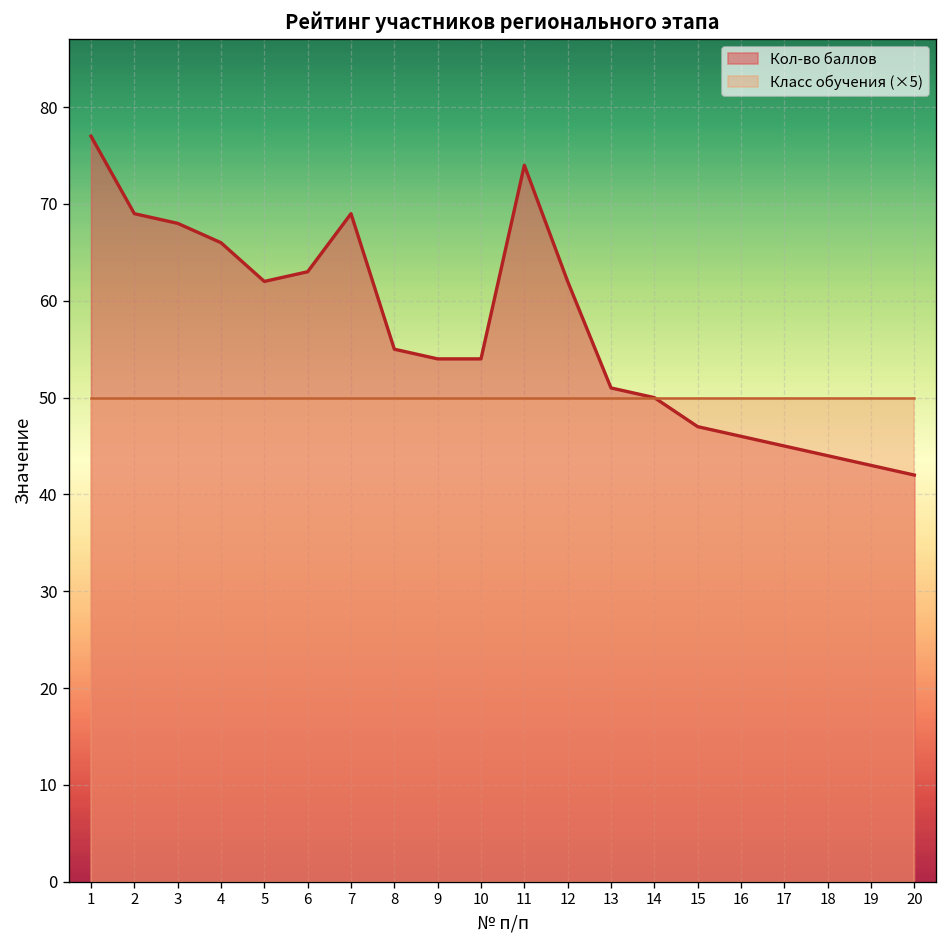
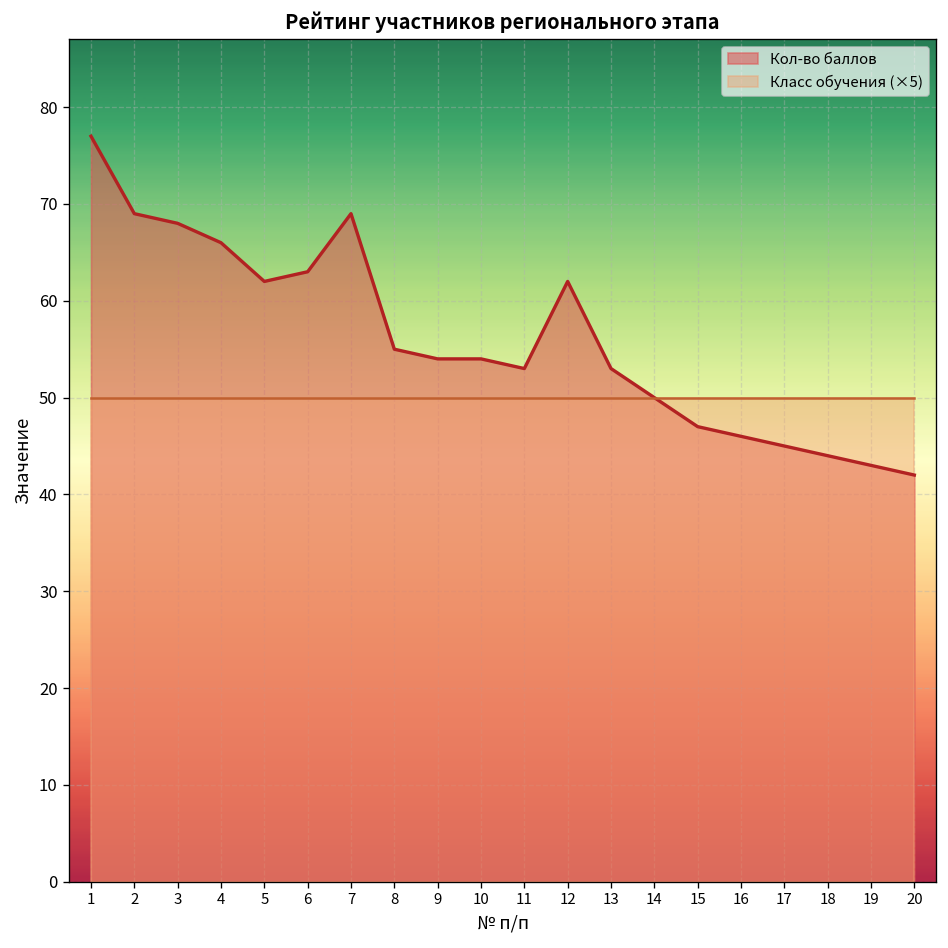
  {
    "Кол-во баллов": {
      "1": 77,
      "2": 69,
      "3": 68,
      "4": 66,
      "5": 62,
      "6": 63,
      "7": 69,
      "8": 55,
      "9": 54,
      "10": 54,
-     "11": 74,
+     "11": 53,
      "12": 62,
-     "13": 51,
+     "13": 53,
      "15": 47,
      "16": 46,
      "17": 45,
      "18": 44,
      "19": 43,
      "20": 42
    },
    "Класс обучения (×5)": {
      "1": 50,
      "2": 50,
      "3": 50,
      "4": 50,
      "5": 50,
      "6": 50,
      "7": 50,
      "8": 50,
      "9": 50,
      "10": 50,
      "11": 50,
      "12": 50,
      "13": 50,
      "15": 50,
      "16": 50,
      "17": 50,
      "18": 50,
      "19": 50,
      "20": 50
    }
  }
